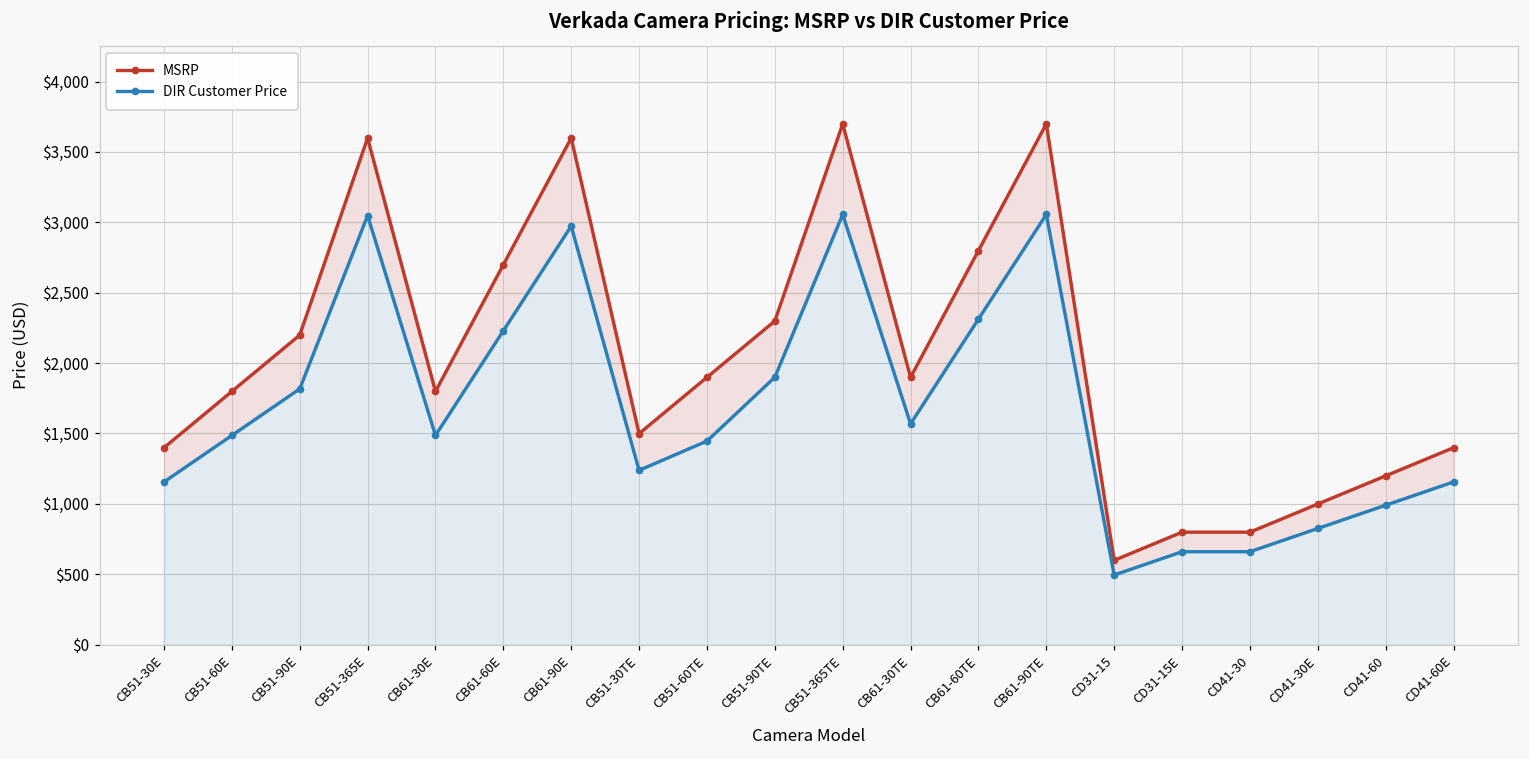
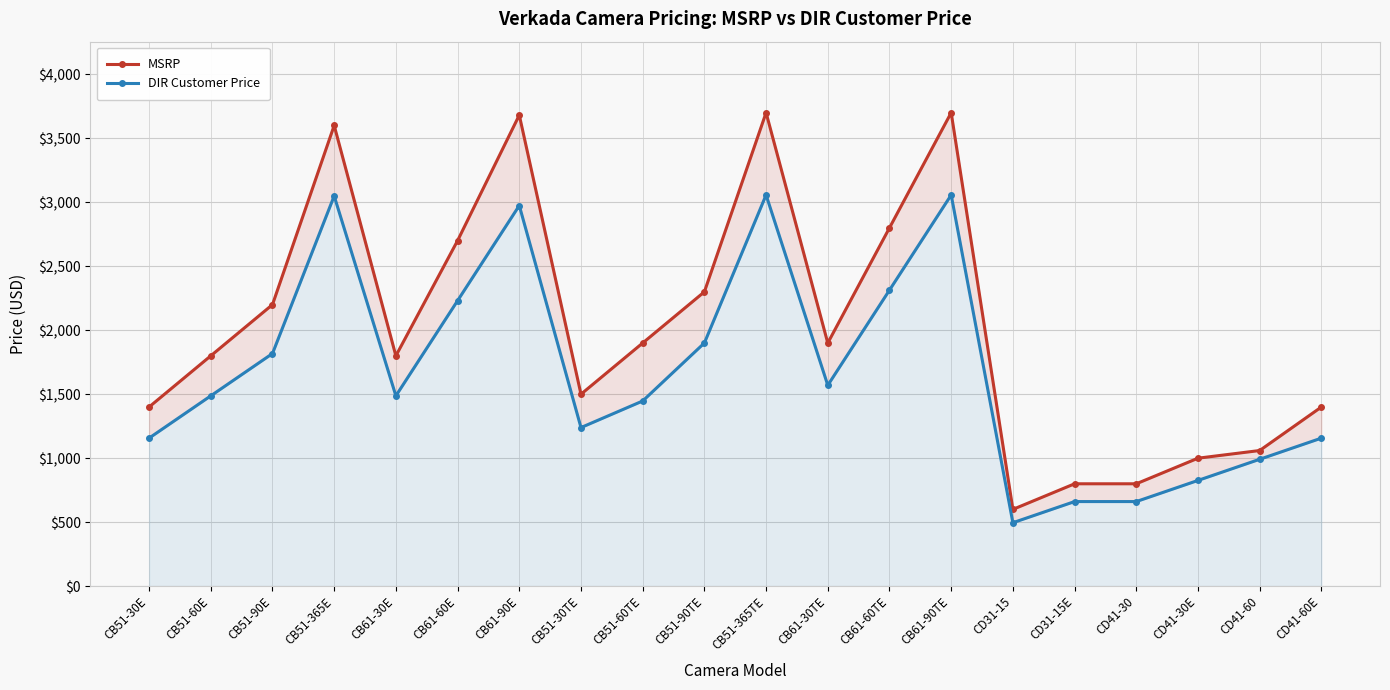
  {
    "MSRP": {
      "CB51-30E": "$1,400",
      "CB51-60E": "$1,800",
      "CB51-90E": "$2,200",
      "CB51-365E": "$3,600",
      "CB61-30E": "$1,800",
      "CB61-60E": "$2,700",
-     "CB61-90E": "$3,600",
+     "CB61-90E": "$3,680",
      "CB51-30TE": "$1,500",
      "CB51-60TE": "$1,900",
      "CB51-90TE": "$2,300",
      "CB51-365TE": "$3,700",
      "CB61-30TE": "$1,900",
      "CB61-60TE": "$2,800",
      "CB61-90TE": "$3,700",
      "CD31-15": "$600",
      "CD31-15E": "$800",
      "CD41-30": "$800",
      "CD41-30E": "$1,000",
-     "CD41-60": "$1,200",
+     "CD41-60": "$1,060",
      "CD41-60E": "$1,400"
    },
    "DIR Customer Price": {
      "CB51-30E": "$1,160",
      "CB51-60E": "$1,490",
      "CB51-90E": "$1,820",
      "CB51-365E": "$3,050",
      "CB61-30E": "$1,490",
      "CB61-60E": "$2,230",
      "CB61-90E": "$2,970",
      "CB51-30TE": "$1,240",
      "CB51-60TE": "$1,450",
      "CB51-90TE": "$1,900",
      "CB51-365TE": "$3,060",
      "CB61-30TE": "$1,570",
      "CB61-60TE": "$2,310",
      "CB61-90TE": "$3,060",
      "CD31-15": "$490",
      "CD31-15E": "$660",
      "CD41-30": "$660",
      "CD41-30E": "$830",
      "CD41-60": "$990",
      "CD41-60E": "$1,160"
    }
  }
